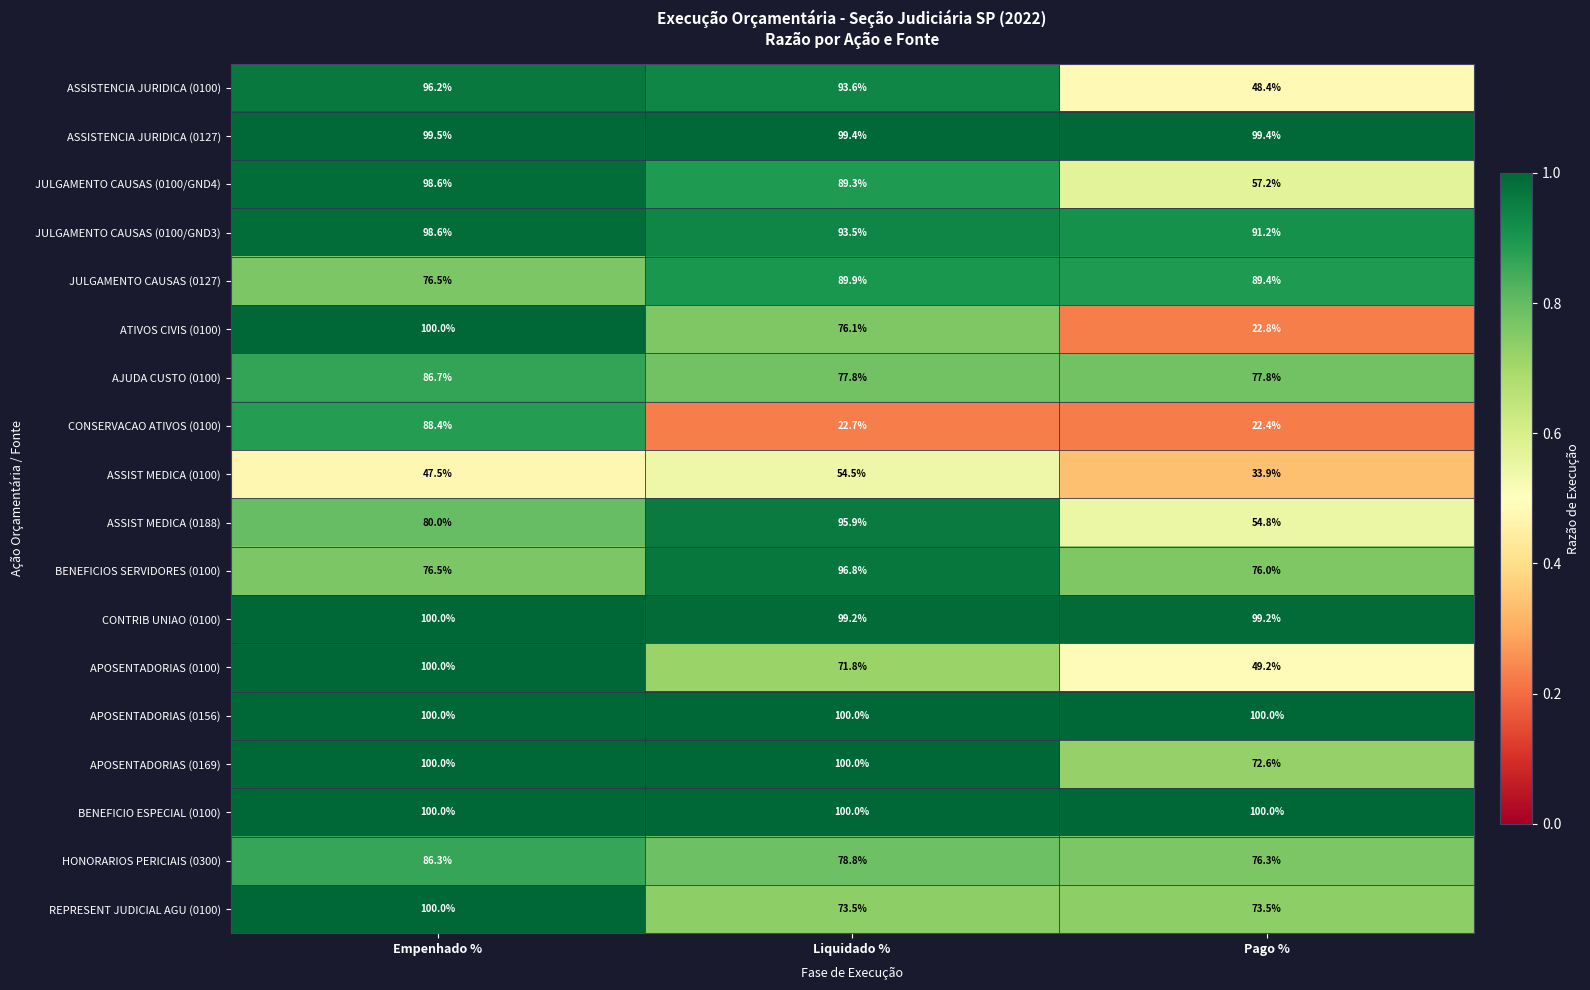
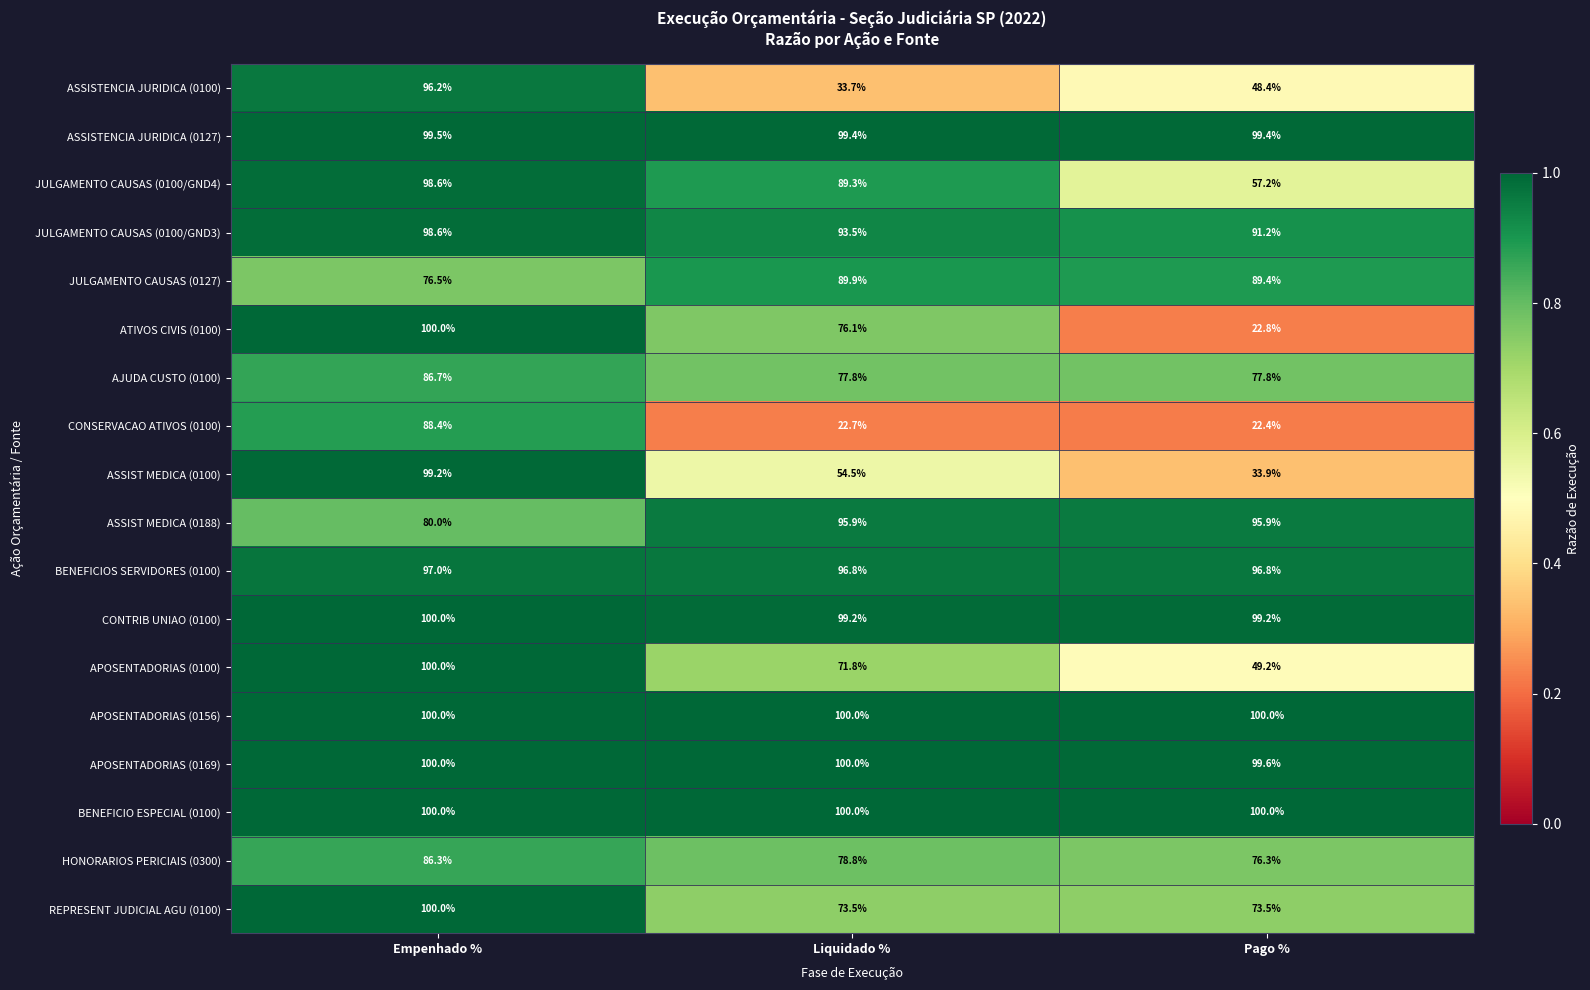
  {
    "ASSISTENCIA JURIDICA (0100)": {
      "Empenhado %": "96.2%",
-     "Liquidado %": "93.6%",
+     "Liquidado %": "33.7%",
      "Pago %": "48.4%"
    },
    "ASSISTENCIA JURIDICA (0127)": {
      "Empenhado %": "99.5%",
      "Liquidado %": "99.4%",
      "Pago %": "99.4%"
    },
    "JULGAMENTO CAUSAS (0100/GND4)": {
      "Empenhado %": "98.6%",
      "Liquidado %": "89.3%",
      "Pago %": "57.2%"
    },
    "JULGAMENTO CAUSAS (0100/GND3)": {
      "Empenhado %": "98.6%",
      "Liquidado %": "93.5%",
      "Pago %": "91.2%"
    },
    "JULGAMENTO CAUSAS (0127)": {
      "Empenhado %": "76.5%",
      "Liquidado %": "89.9%",
      "Pago %": "89.4%"
    },
    "ATIVOS CIVIS (0100)": {
      "Empenhado %": "100.0%",
      "Liquidado %": "76.1%",
      "Pago %": "22.8%"
    },
    "AJUDA CUSTO (0100)": {
      "Empenhado %": "86.7%",
      "Liquidado %": "77.8%",
      "Pago %": "77.8%"
    },
    "CONSERVACAO ATIVOS (0100)": {
      "Empenhado %": "88.4%",
      "Liquidado %": "22.7%",
      "Pago %": "22.4%"
    },
    "ASSIST MEDICA (0100)": {
-     "Empenhado %": "47.5%",
+     "Empenhado %": "99.2%",
      "Liquidado %": "54.5%",
      "Pago %": "33.9%"
    },
    "ASSIST MEDICA (0188)": {
      "Empenhado %": "80.0%",
      "Liquidado %": "95.9%",
-     "Pago %": "54.8%"
+     "Pago %": "95.9%"
    },
    "BENEFICIOS SERVIDORES (0100)": {
-     "Empenhado %": "76.5%",
+     "Empenhado %": "97.0%",
      "Liquidado %": "96.8%",
-     "Pago %": "76.0%"
+     "Pago %": "96.8%"
    },
    "CONTRIB UNIAO (0100)": {
      "Empenhado %": "100.0%",
      "Liquidado %": "99.2%",
      "Pago %": "99.2%"
    },
    "APOSENTADORIAS (0100)": {
      "Empenhado %": "100.0%",
      "Liquidado %": "71.8%",
      "Pago %": "49.2%"
    },
    "APOSENTADORIAS (0156)": {
      "Empenhado %": "100.0%",
      "Liquidado %": "100.0%",
      "Pago %": "100.0%"
    },
    "APOSENTADORIAS (0169)": {
      "Empenhado %": "100.0%",
      "Liquidado %": "100.0%",
-     "Pago %": "72.6%"
+     "Pago %": "99.6%"
    },
    "BENEFICIO ESPECIAL (0100)": {
      "Empenhado %": "100.0%",
      "Liquidado %": "100.0%",
      "Pago %": "100.0%"
    },
    "HONORARIOS PERICIAIS (0300)": {
      "Empenhado %": "86.3%",
      "Liquidado %": "78.8%",
      "Pago %": "76.3%"
    },
    "REPRESENT JUDICIAL AGU (0100)": {
      "Empenhado %": "100.0%",
      "Liquidado %": "73.5%",
      "Pago %": "73.5%"
    }
  }
